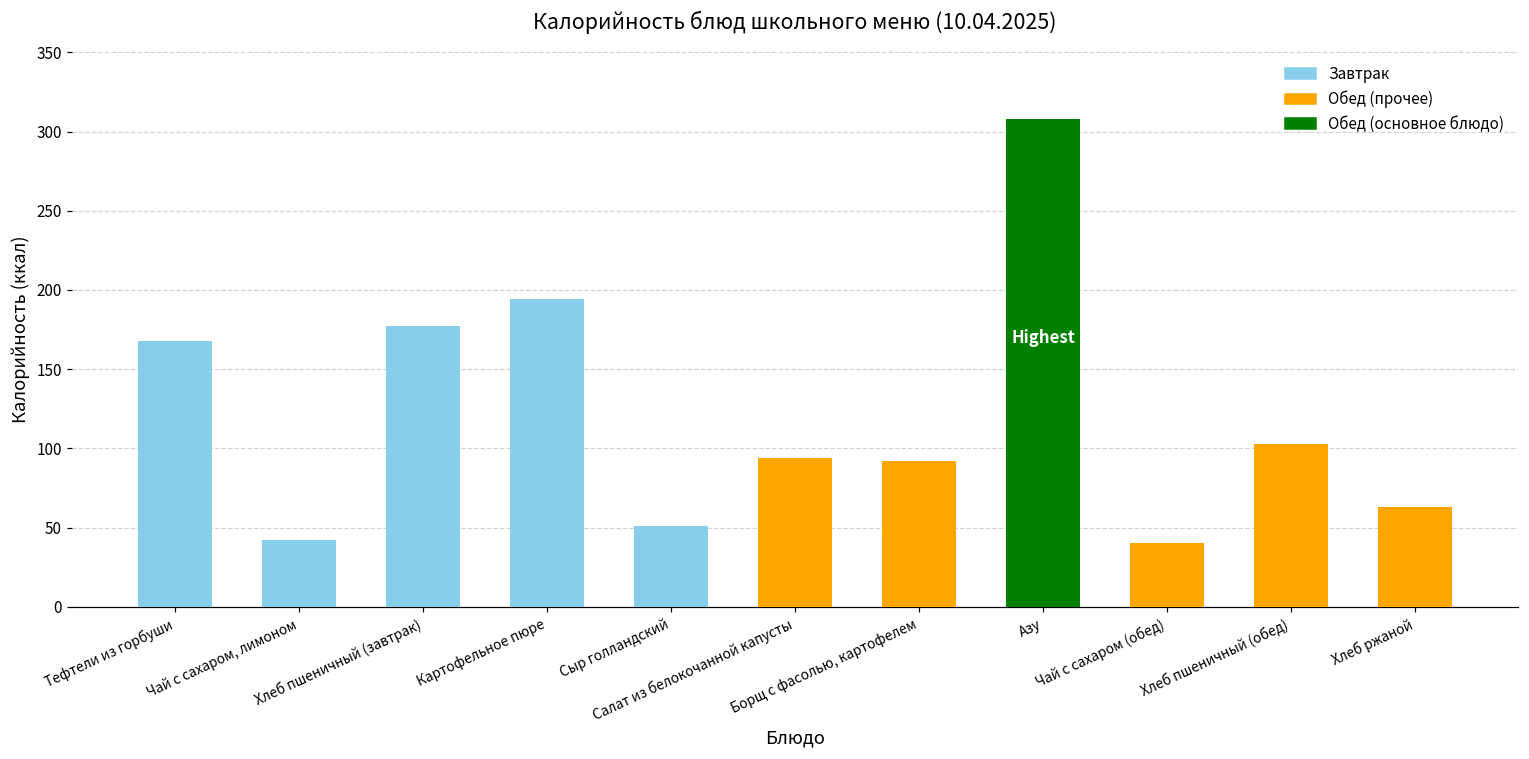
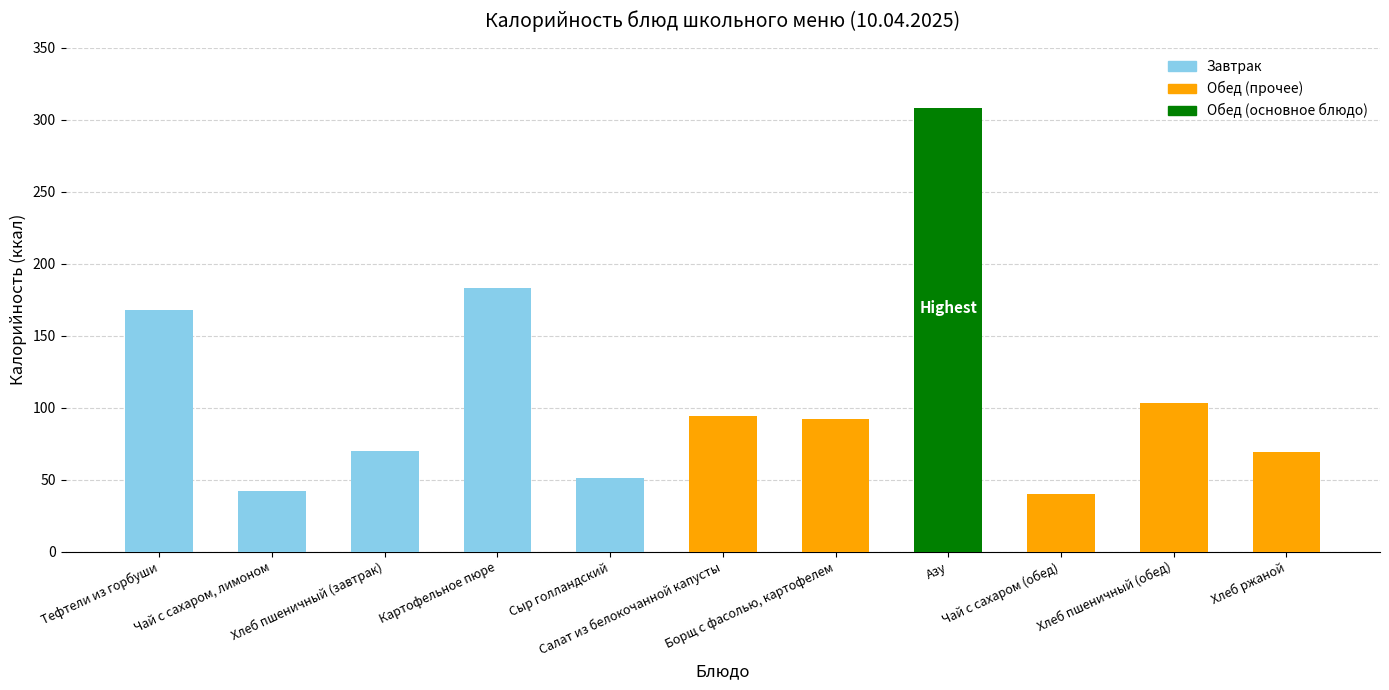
  {
    "Тефтели из горбуши": 168,
    "Чай с сахаром, лимоном": 42,
-   "Хлеб пшеничный (завтрак)": 177,
-   "Картофельное пюре": 194,
+   "Хлеб пшеничный (завтрак)": 70,
+   "Картофельное пюре": 183,
    "Сыр голландский": 51,
    "Салат из белокочанной капусты": 94,
    "Борщ с фасолью, картофелем": 92,
    "Азу": 308,
    "Чай с сахаром (обед)": 40,
    "Хлеб пшеничный (обед)": 103,
-   "Хлеб ржаной": 63
+   "Хлеб ржаной": 69
  }
